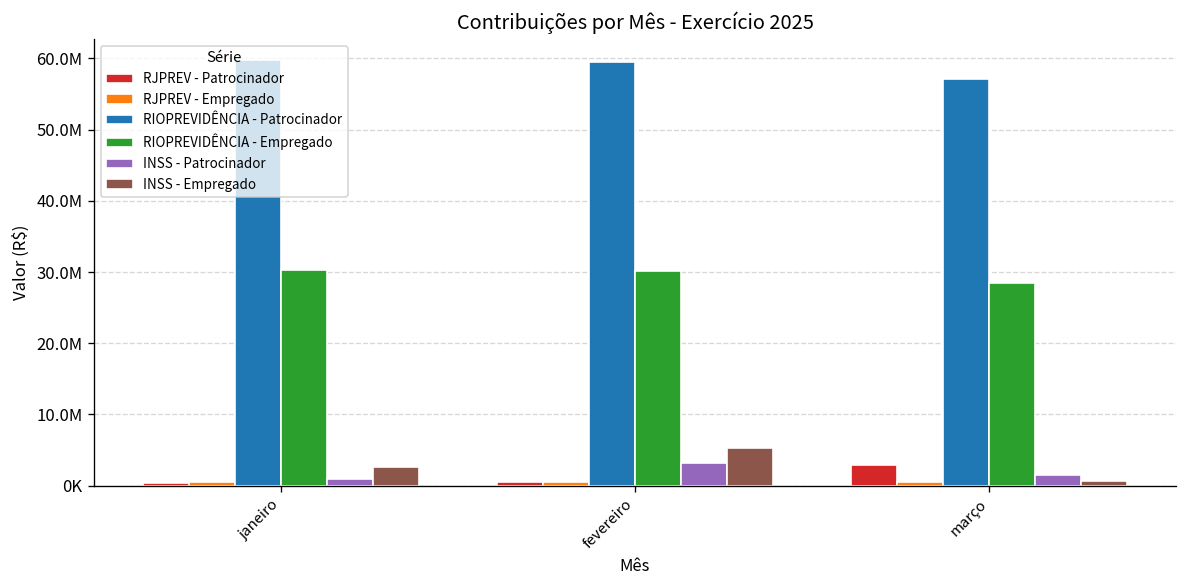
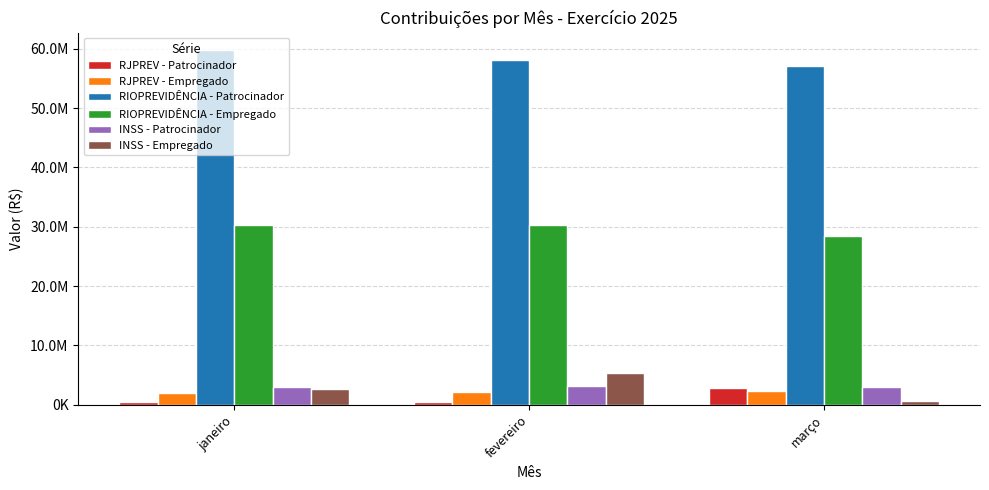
  {
    "RJPREV - Patrocinador": {
      "janeiro": 0,
      "fevereiro": 0,
      "março": 3000000
    },
    "RJPREV - Empregado": {
-     "janeiro": 1000000,
-     "fevereiro": 1000000,
-     "março": 1000000
+     "janeiro": 2000000,
+     "fevereiro": 2000000,
+     "março": 2000000
    },
    "RIOPREVIDÊNCIA - Patrocinador": {
-     "fevereiro": 60000000,
+     "fevereiro": 58000000,
      "março": 57000000
    },
    "RIOPREVIDÊNCIA - Empregado": {
      "janeiro": 30000000,
      "fevereiro": 30000000,
      "março": 28000000
    },
    "INSS - Patrocinador": {
-     "janeiro": 1000000,
+     "janeiro": 3000000,
      "fevereiro": 3000000,
-     "março": 2000000
+     "março": 3000000
    },
    "INSS - Empregado": {
      "janeiro": 3000000,
      "fevereiro": 5000000,
      "março": 1000000
    }
  }
